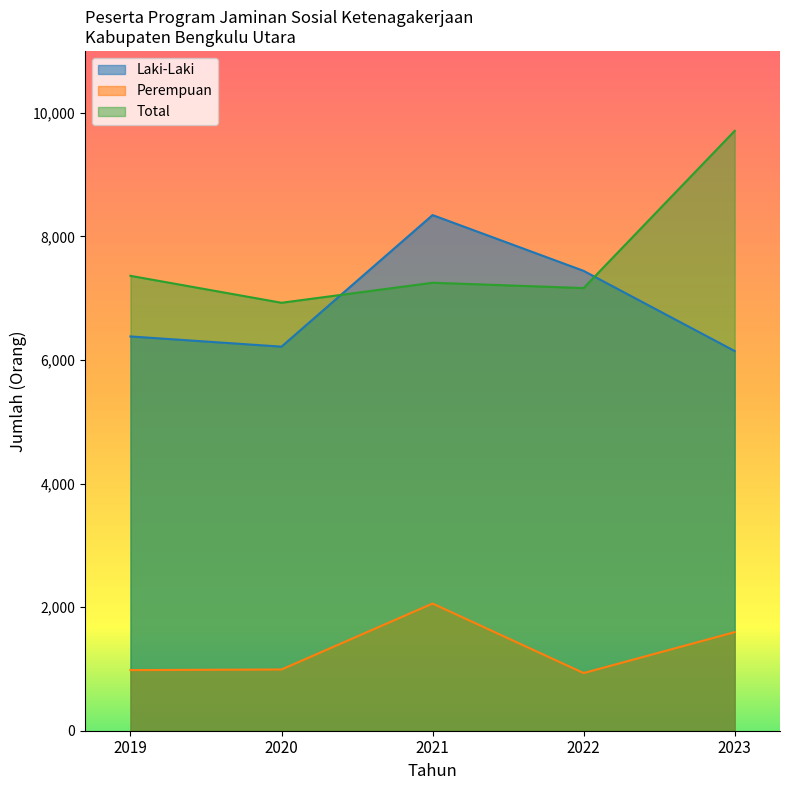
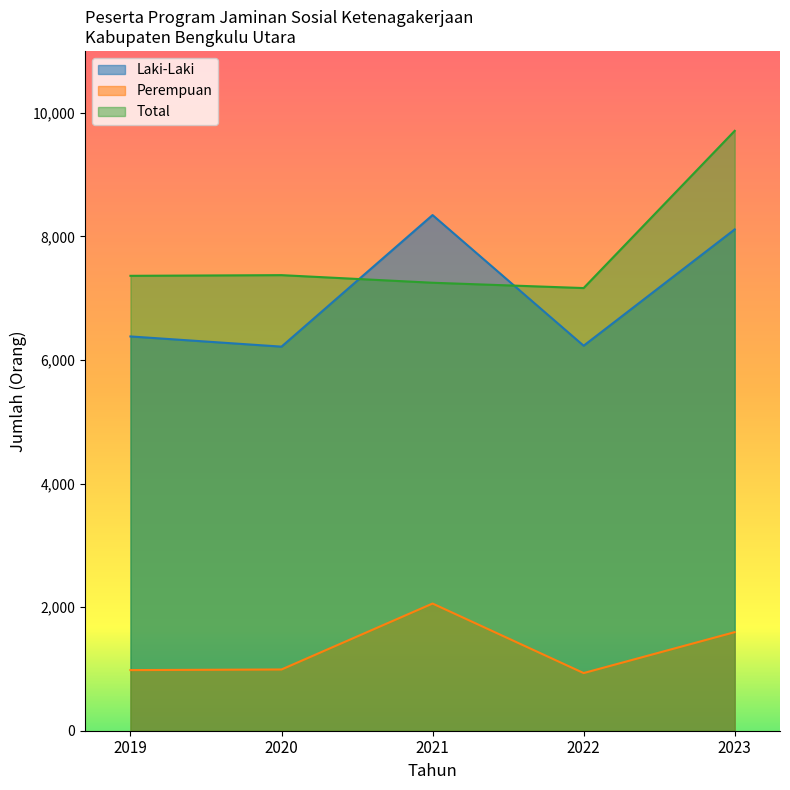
  {
    "Laki-Laki": {
      "2019": "6,400",
      "2020": "6,200",
      "2021": "8,300",
-     "2022": "7,400",
-     "2023": "6,100"
+     "2022": "6,200",
+     "2023": "8,100"
    },
    "Perempuan": {
      "2019": "1,000",
      "2020": "1,000",
      "2021": "2,100",
      "2022": "900",
      "2023": "1,600"
    },
    "Total": {
      "2019": "7,400",
-     "2020": "6,900",
+     "2020": "7,400",
      "2021": "7,200",
      "2022": "7,200",
      "2023": "9,700"
    }
  }
